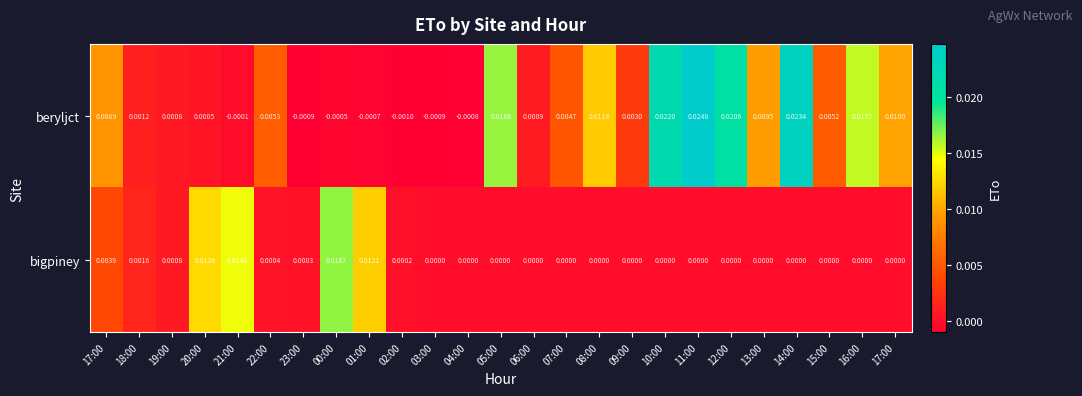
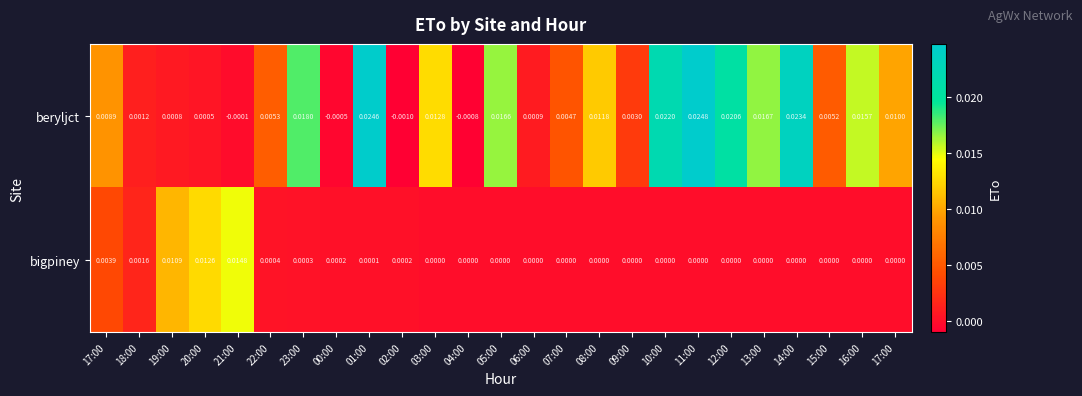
  {
    "beryljct": {
      "18:00": 0.0012,
      "19:00": 0.0008,
      "20:00": 0.0005,
      "21:00": -0.0001,
      "22:00": 0.0053,
-     "23:00": -0.0009,
+     "23:00": 0.0180,
      "00:00": -0.0005,
-     "01:00": -0.0007,
+     "01:00": 0.0246,
      "02:00": -0.0010,
-     "03:00": -0.0009,
+     "03:00": 0.0128,
      "04:00": -0.0008,
      "05:00": 0.0166,
      "06:00": 0.0009,
      "07:00": 0.0047,
      "08:00": 0.0118,
      "09:00": 0.0030,
      "10:00": 0.0220,
      "11:00": 0.0248,
      "12:00": 0.0206,
-     "13:00": 0.0095,
+     "13:00": 0.0167,
      "14:00": 0.0234,
      "15:00": 0.0052,
      "16:00": 0.0157
    },
    "bigpiney": {
      "18:00": 0.0016,
-     "19:00": 0.0008,
+     "19:00": 0.0109,
      "20:00": 0.0126,
      "21:00": 0.0148,
      "22:00": 0.0004,
      "23:00": 0.0003,
-     "00:00": 0.0167,
-     "01:00": 0.0121,
+     "00:00": 0.0002,
+     "01:00": 0.0001,
      "02:00": 0.0002,
      "03:00": 0.0000,
      "04:00": 0.0000,
      "05:00": 0.0000,
      "06:00": 0.0000,
      "07:00": 0.0000,
      "08:00": 0.0000,
      "09:00": 0.0000,
      "10:00": 0.0000,
      "11:00": 0.0000,
      "12:00": 0.0000,
      "13:00": 0.0000,
      "14:00": 0.0000,
      "15:00": 0.0000,
      "16:00": 0.0000
    }
  }
